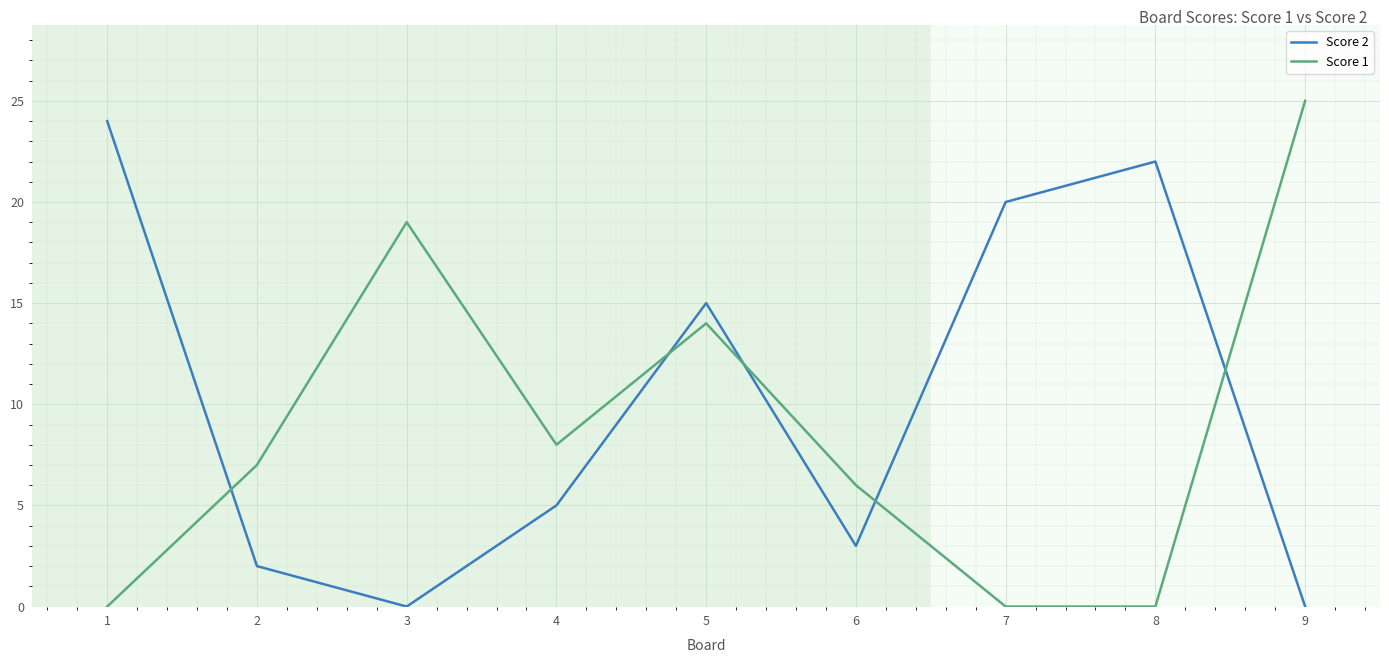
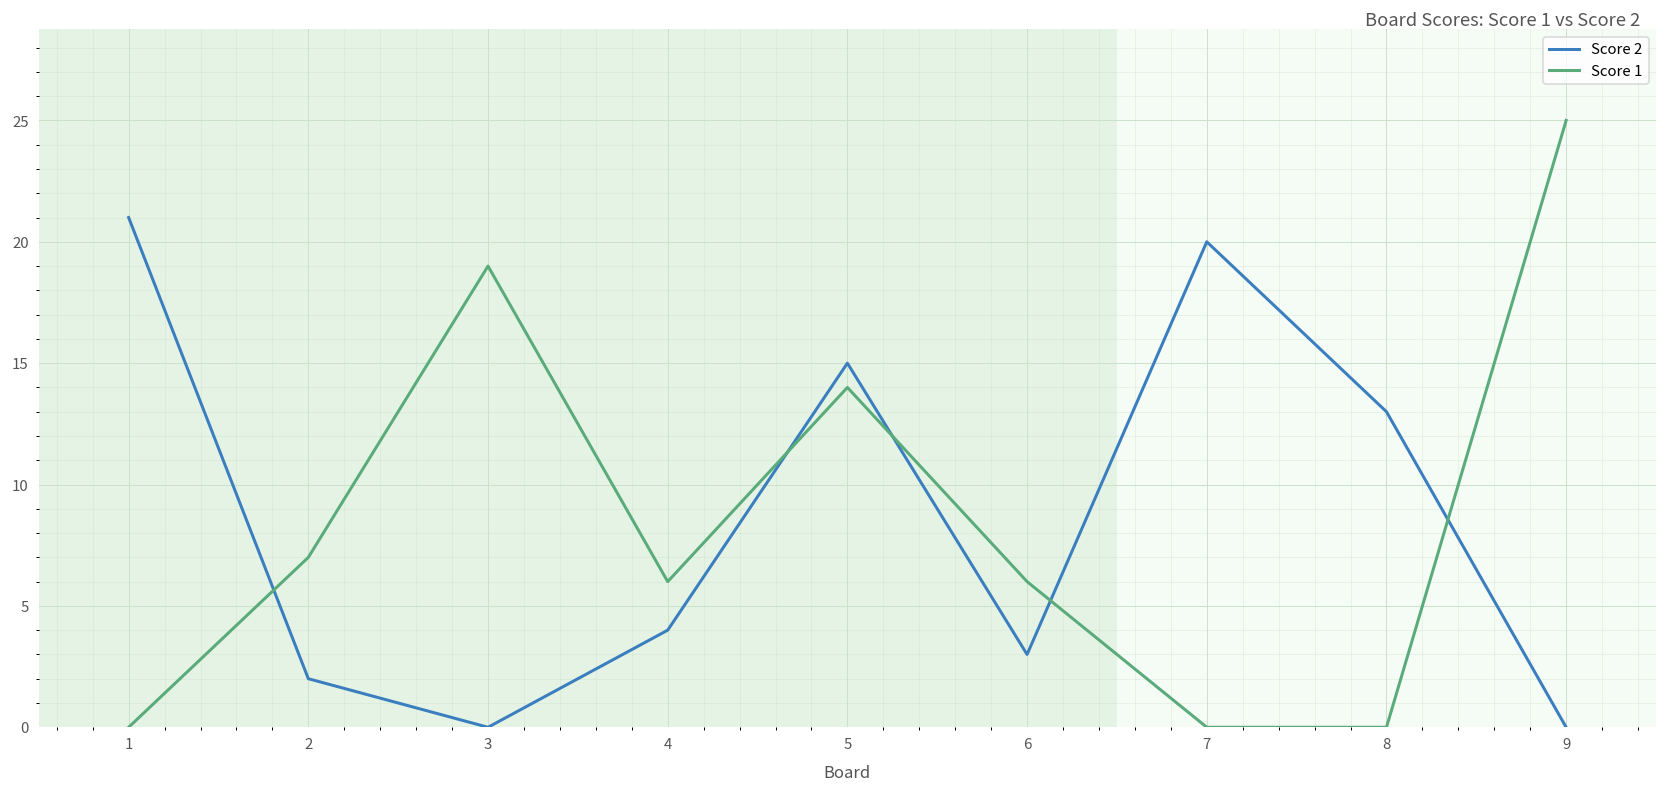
  {
    "Score 2": {
-     "1": 24,
+     "1": 21,
      "2": 2,
      "3": 0,
-     "4": 5,
+     "4": 4,
      "5": 15,
      "6": 3,
      "7": 20,
-     "8": 22,
+     "8": 13,
      "9": 0
    },
    "Score 1": {
      "1": 0,
      "2": 7,
      "3": 19,
-     "4": 8,
+     "4": 6,
      "5": 14,
      "6": 6,
      "7": 0,
      "8": 0,
      "9": 25
    }
  }
